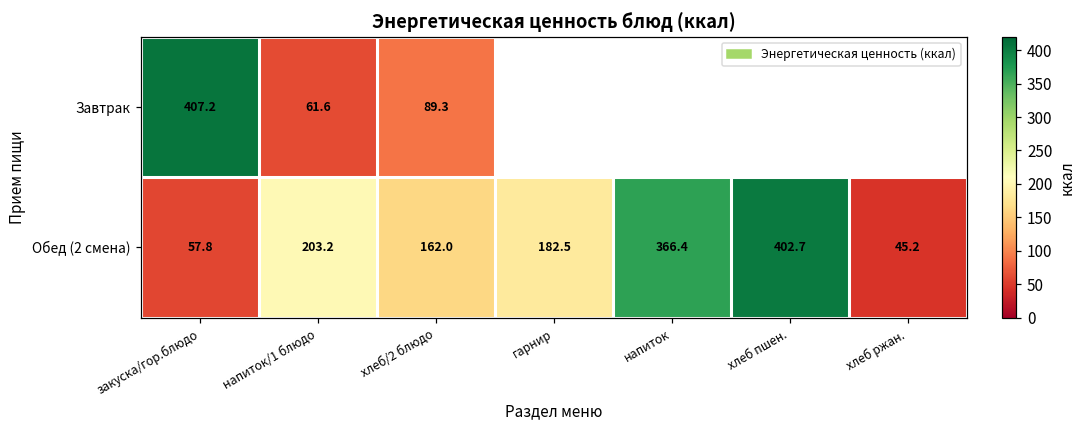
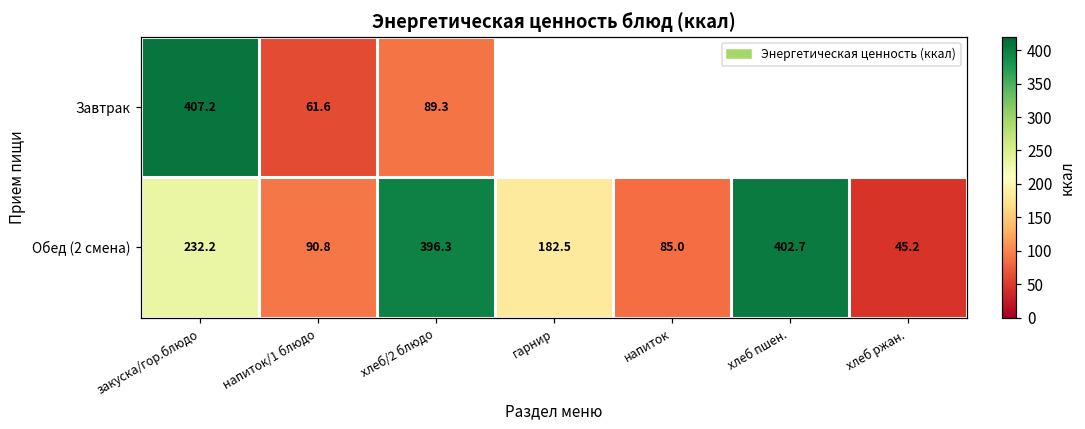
  {
    "Завтрак": {
      "закуска/гор.блюдо": 407.2,
      "напиток/1 блюдо": 61.6,
      "хлеб/2 блюдо": 89.3
    },
    "Обед (2 смена)": {
-     "закуска/гор.блюдо": 57.8,
-     "напиток/1 блюдо": 203.2,
-     "хлеб/2 блюдо": 162.0,
+     "закуска/гор.блюдо": 232.2,
+     "напиток/1 блюдо": 90.8,
+     "хлеб/2 блюдо": 396.3,
      "гарнир": 182.5,
-     "напиток": 366.4,
+     "напиток": 85.0,
      "хлеб пшен.": 402.7,
      "хлеб ржан.": 45.2
    }
  }
